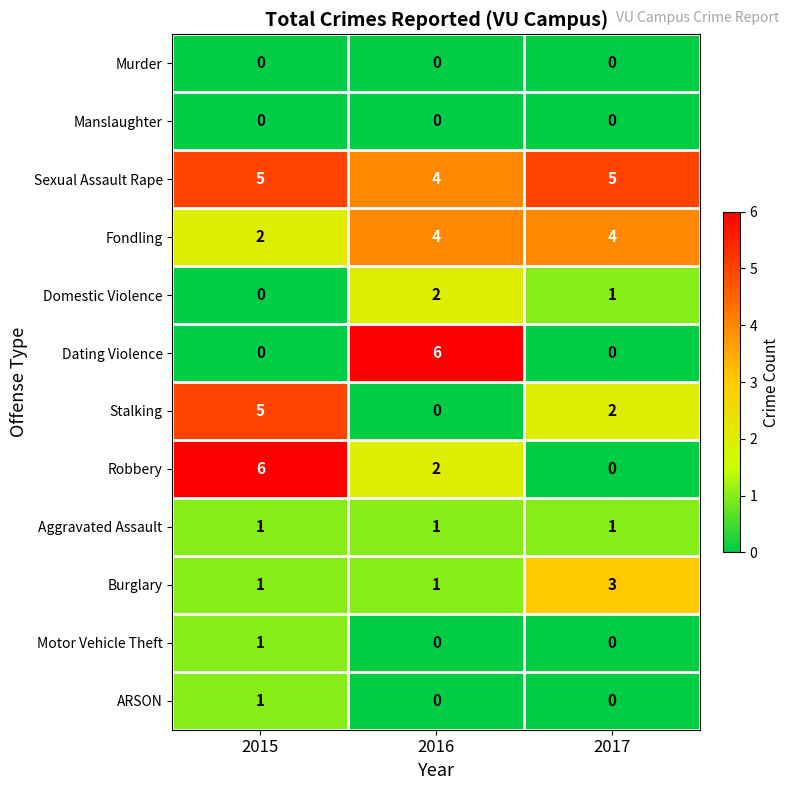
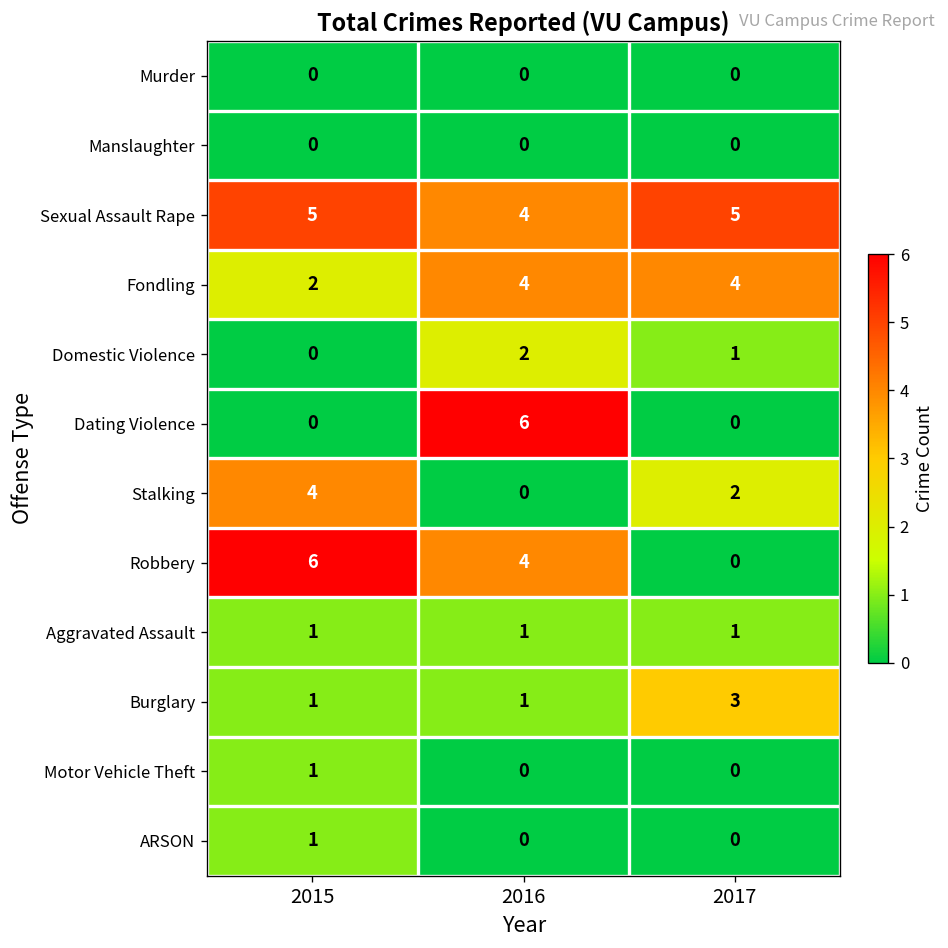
  {
    "Murder": {
      "2015": 0,
      "2016": 0,
      "2017": 0
    },
    "Manslaughter": {
      "2015": 0,
      "2016": 0,
      "2017": 0
    },
    "Sexual Assault Rape": {
      "2015": 5,
      "2016": 4,
      "2017": 5
    },
    "Fondling": {
      "2015": 2,
      "2016": 4,
      "2017": 4
    },
    "Domestic Violence": {
      "2015": 0,
      "2016": 2,
      "2017": 1
    },
    "Dating Violence": {
      "2015": 0,
      "2016": 6,
      "2017": 0
    },
    "Stalking": {
-     "2015": 5,
+     "2015": 4,
      "2016": 0,
      "2017": 2
    },
    "Robbery": {
      "2015": 6,
-     "2016": 2,
+     "2016": 4,
      "2017": 0
    },
    "Aggravated Assault": {
      "2015": 1,
      "2016": 1,
      "2017": 1
    },
    "Burglary": {
      "2015": 1,
      "2016": 1,
      "2017": 3
    },
    "Motor Vehicle Theft": {
      "2015": 1,
      "2016": 0,
      "2017": 0
    },
    "ARSON": {
      "2015": 1,
      "2016": 0,
      "2017": 0
    }
  }
